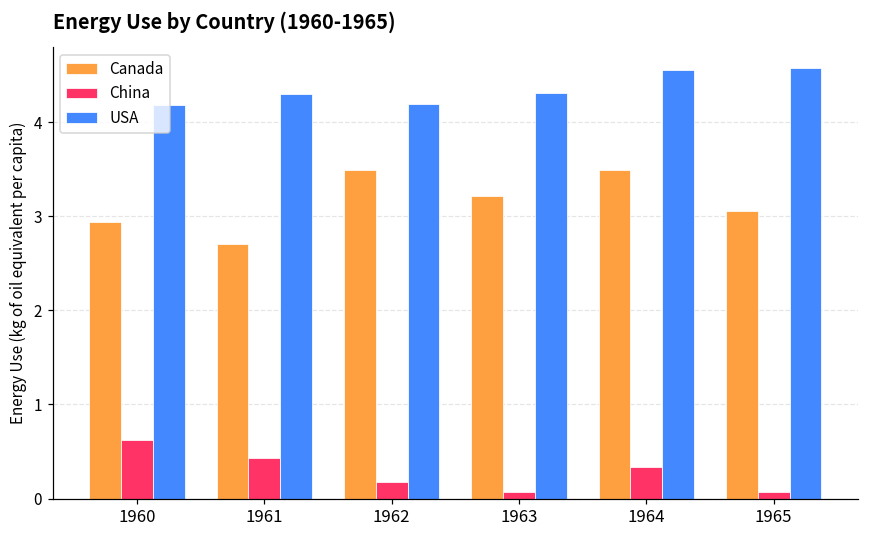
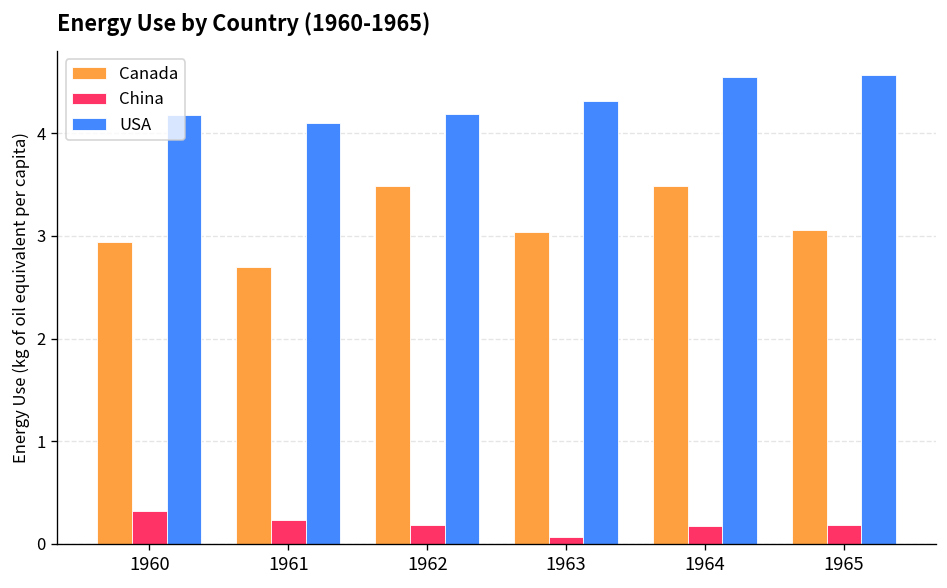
  {
    "Canada": {
      "1960": 2.9,
      "1961": 2.7,
      "1962": 3.5,
-     "1963": 3.2,
+     "1963": 3.0,
      "1964": 3.5,
      "1965": 3.1
    },
    "China": {
-     "1960": 0.6,
-     "1961": 0.4,
+     "1960": 0.3,
+     "1961": 0.2,
      "1962": 0.2,
      "1963": 0.1,
-     "1964": 0.3,
-     "1965": 0.1
+     "1964": 0.2,
+     "1965": 0.2
    },
    "USA": {
-     "1961": 4.3,
+     "1961": 4.1,
      "1962": 4.2,
      "1963": 4.3,
      "1964": 4.6,
      "1965": 4.6
    }
  }
